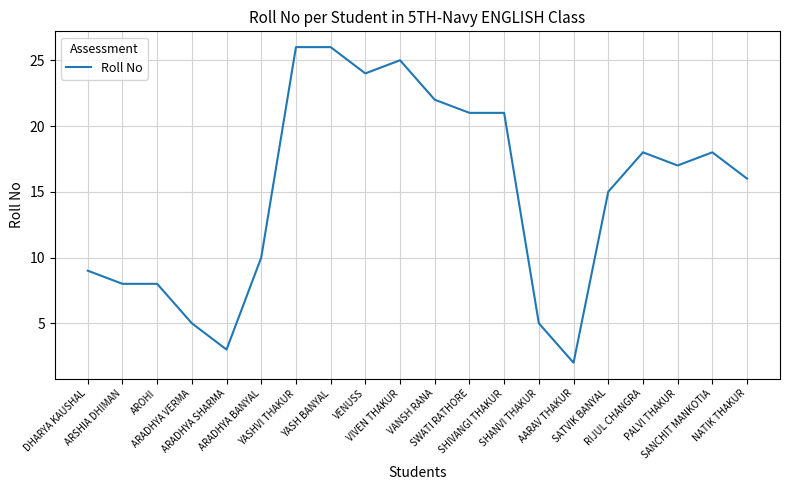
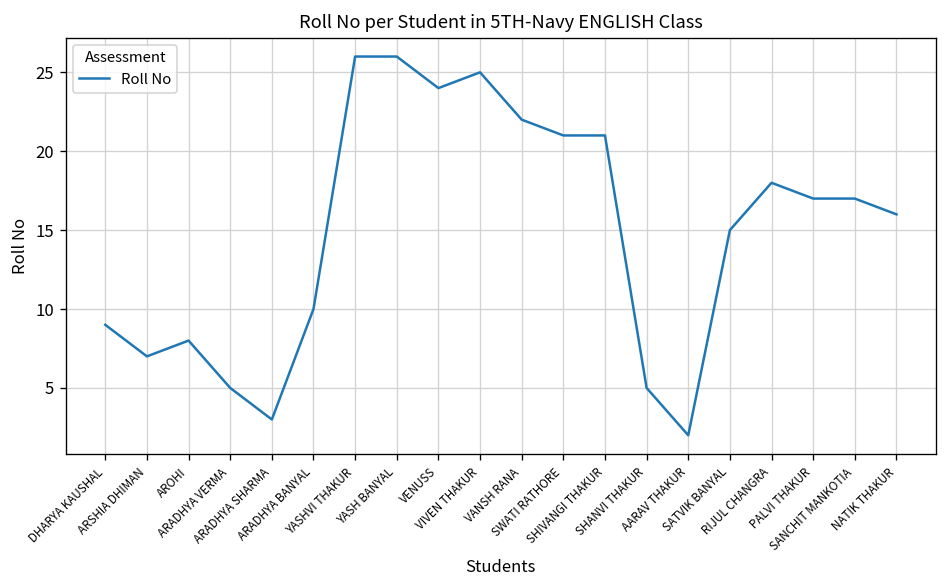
  {
    "DHARYA KAUSHAL": 9,
-   "ARSHIA DHIMAN": 8,
+   "ARSHIA DHIMAN": 7,
    "AROHI": 8,
    "ARADHYA VERMA": 5,
    "ARADHYA SHARMA": 3,
    "ARADHYA BANYAL": 10,
    "YASHVI THAKUR": 26,
    "YASH BANYAL": 26,
    "VENUSS": 24,
    "VIVEN THAKUR": 25,
    "VANSH RANA": 22,
    "SWATI RATHORE": 21,
    "SHIVANGI THAKUR": 21,
    "SHANVI THAKUR": 5,
    "AARAV THAKUR": 2,
    "SATVIK BANYAL": 15,
    "RIJUL CHANGRA": 18,
    "PALVI THAKUR": 17,
-   "SANCHIT MANKOTIA": 18,
+   "SANCHIT MANKOTIA": 17,
    "NATIK THAKUR": 16
  }
